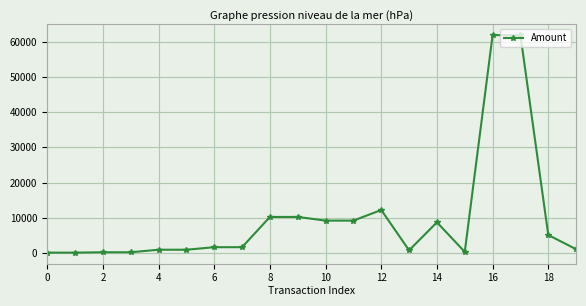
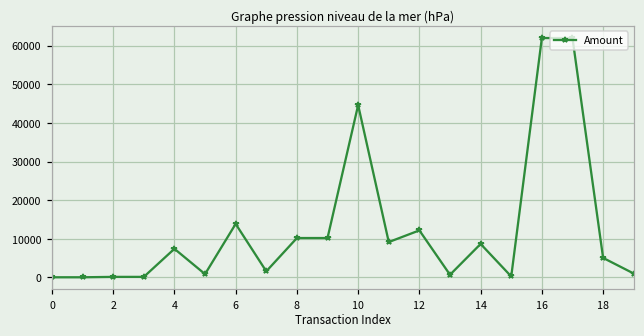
  {
    "0": 0,
    "2": 0,
-   "4": 1000,
-   "6": 2000,
+   "4": 7000,
+   "6": 14000,
    "8": 10000,
-   "10": 9000,
+   "10": 45000,
    "12": 12000,
    "14": 9000,
    "16": 62000,
    "18": 5000
  }
